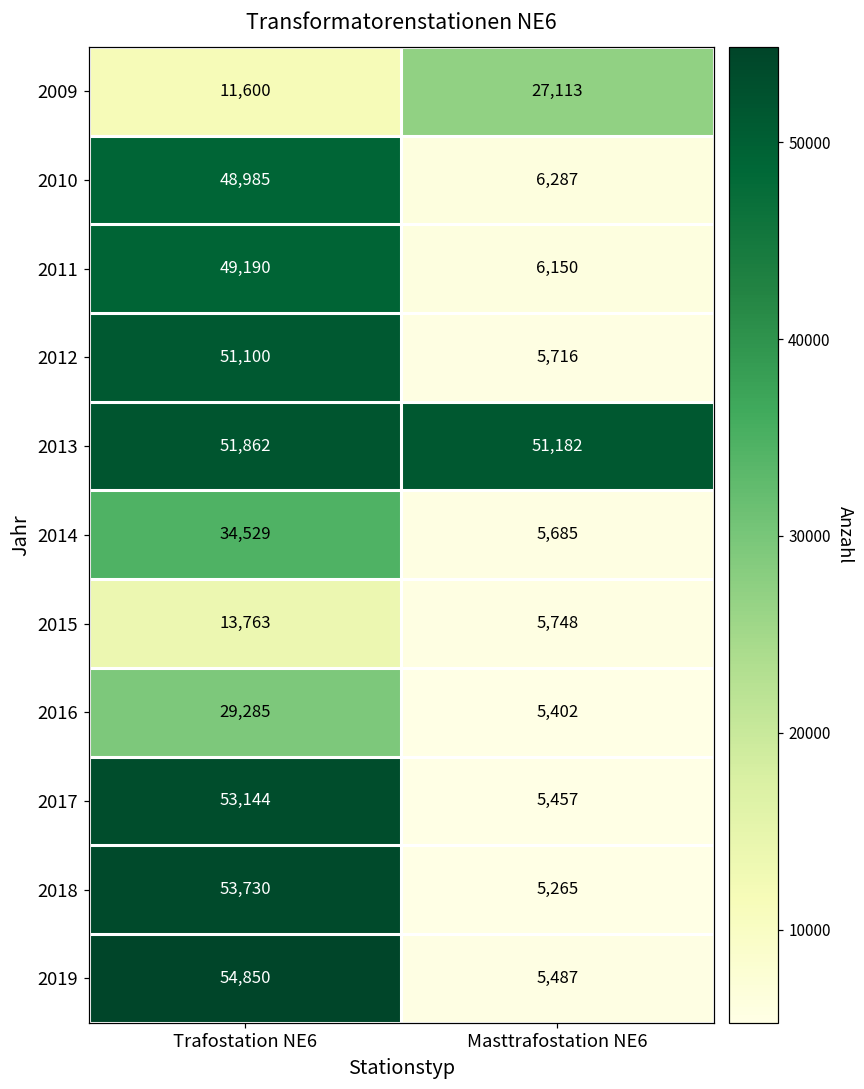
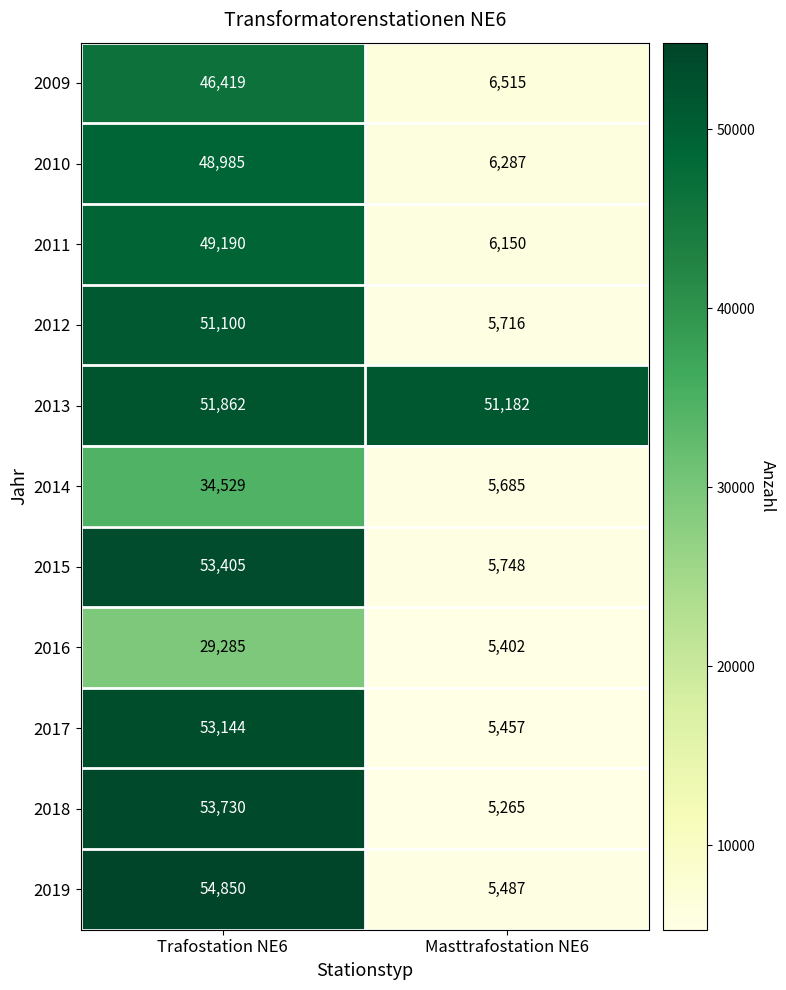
  {
    "2009": {
-     "Trafostation NE6": "11,600",
-     "Masttrafostation NE6": "27,113"
+     "Trafostation NE6": "46,419",
+     "Masttrafostation NE6": "6,515"
    },
    "2010": {
      "Trafostation NE6": "48,985",
      "Masttrafostation NE6": "6,287"
    },
    "2011": {
      "Trafostation NE6": "49,190",
      "Masttrafostation NE6": "6,150"
    },
    "2012": {
      "Trafostation NE6": "51,100",
      "Masttrafostation NE6": "5,716"
    },
    "2013": {
      "Trafostation NE6": "51,862",
      "Masttrafostation NE6": "51,182"
    },
    "2014": {
      "Trafostation NE6": "34,529",
      "Masttrafostation NE6": "5,685"
    },
    "2015": {
-     "Trafostation NE6": "13,763",
+     "Trafostation NE6": "53,405",
      "Masttrafostation NE6": "5,748"
    },
    "2016": {
      "Trafostation NE6": "29,285",
      "Masttrafostation NE6": "5,402"
    },
    "2017": {
      "Trafostation NE6": "53,144",
      "Masttrafostation NE6": "5,457"
    },
    "2018": {
      "Trafostation NE6": "53,730",
      "Masttrafostation NE6": "5,265"
    },
    "2019": {
      "Trafostation NE6": "54,850",
      "Masttrafostation NE6": "5,487"
    }
  }
